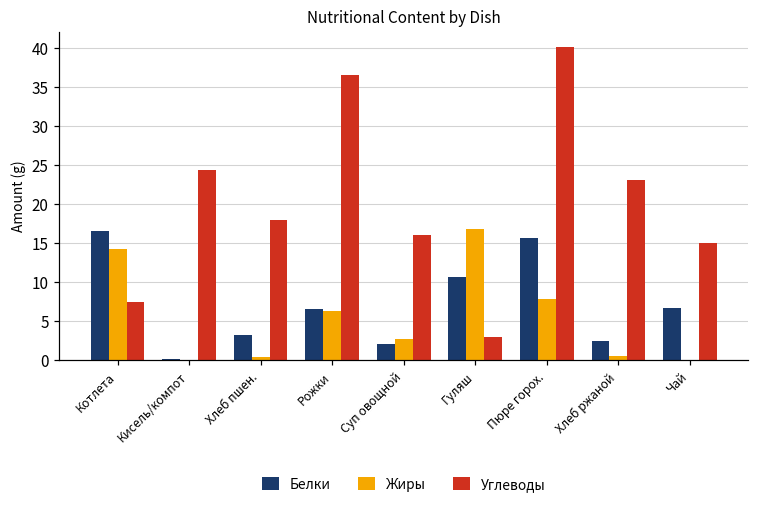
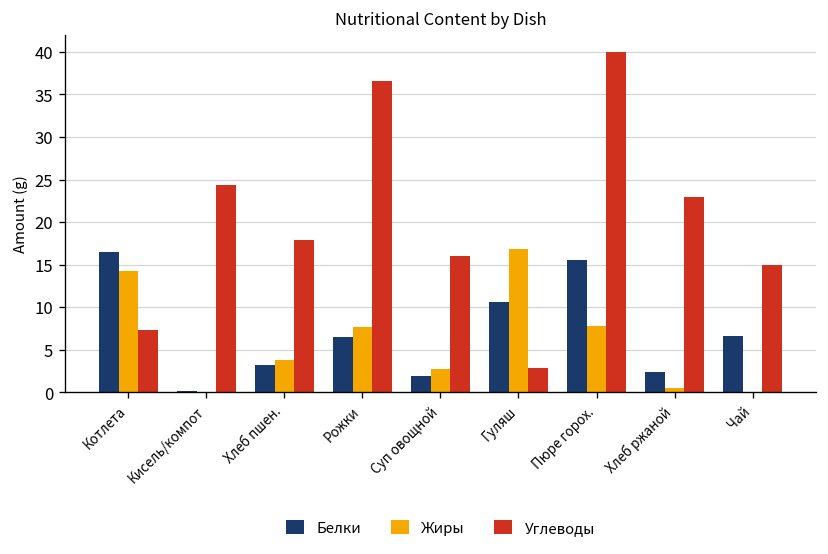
  {
    "Белки": {
      "Котлета": 17,
      "Хлеб пшен.": 3,
      "Рожки": 7,
      "Суп овощной": 2,
      "Гуляш": 11,
      "Пюре горох.": 16,
      "Хлеб ржаной": 2,
      "Чай": 7
    },
    "Жиры": {
      "Котлета": 14,
      "Кисель/компот": 0,
-     "Хлеб пшен.": 0,
-     "Рожки": 6,
+     "Хлеб пшен.": 4,
+     "Рожки": 8,
      "Суп овощной": 3,
      "Гуляш": 17,
      "Пюре горох.": 8,
      "Хлеб ржаной": 1
    },
    "Углеводы": {
      "Котлета": 7,
      "Кисель/компот": 24,
      "Хлеб пшен.": 18,
      "Рожки": 37,
      "Суп овощной": 16,
      "Гуляш": 3,
      "Пюре горох.": 40,
      "Хлеб ржаной": 23,
      "Чай": 15
    }
  }
